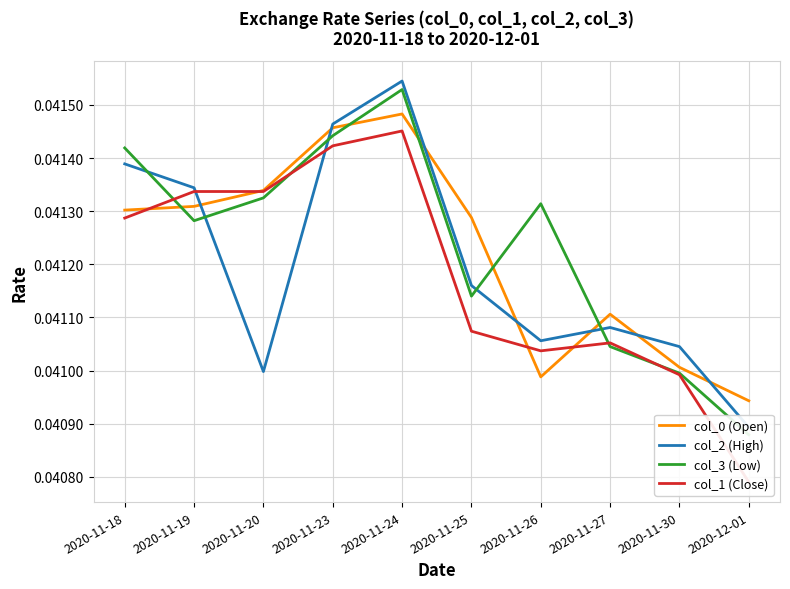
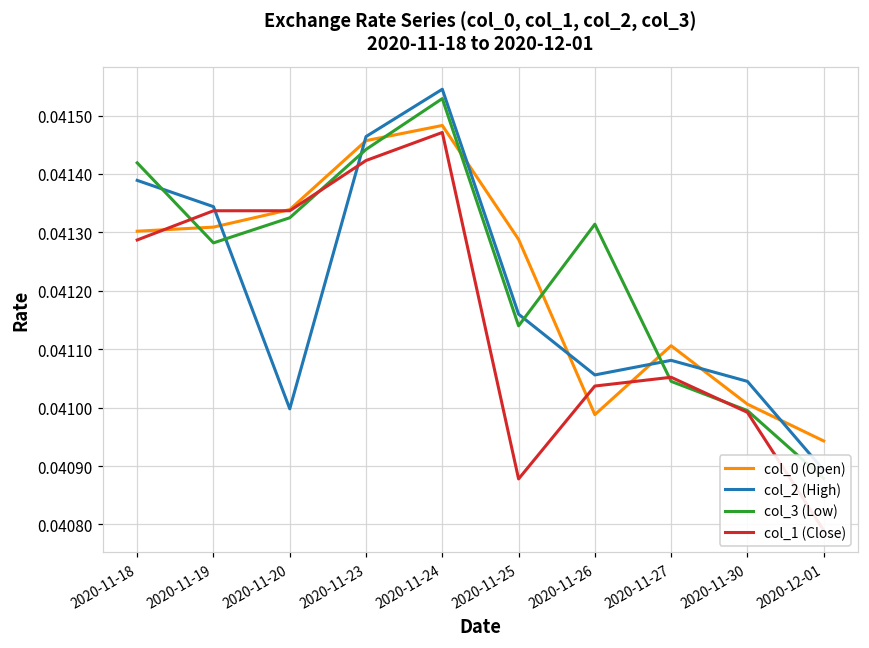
  {
    "col_0 (Open)": {
      "2020-11-18": 0.04130,
      "2020-11-19": 0.04131,
      "2020-11-23": 0.04146,
      "2020-11-24": 0.04148,
      "2020-11-25": 0.04129,
      "2020-11-26": 0.04099,
      "2020-11-27": 0.04111,
      "2020-11-30": 0.04101,
      "2020-12-01": 0.04094
    },
    "col_2 (High)": {
      "2020-11-18": 0.04139,
      "2020-11-19": 0.04134,
      "2020-11-20": 0.04100,
      "2020-11-23": 0.04146,
      "2020-11-24": 0.04155,
      "2020-11-25": 0.04116,
      "2020-11-26": 0.04106,
      "2020-11-27": 0.04108,
      "2020-11-30": 0.04105
    },
    "col_3 (Low)": {
      "2020-11-18": 0.04142,
      "2020-11-19": 0.04128,
      "2020-11-20": 0.04133,
      "2020-11-23": 0.04144,
      "2020-11-24": 0.04153,
      "2020-11-25": 0.04114,
      "2020-11-26": 0.04131,
      "2020-11-27": 0.04105
    },
    "col_1 (Close)": {
      "2020-11-18": 0.04129,
      "2020-11-19": 0.04134,
      "2020-11-23": 0.04142,
-     "2020-11-24": 0.04145,
-     "2020-11-25": 0.04107,
+     "2020-11-24": 0.04147,
+     "2020-11-25": 0.04088,
      "2020-11-26": 0.04104,
      "2020-11-27": 0.04105
    }
  }
